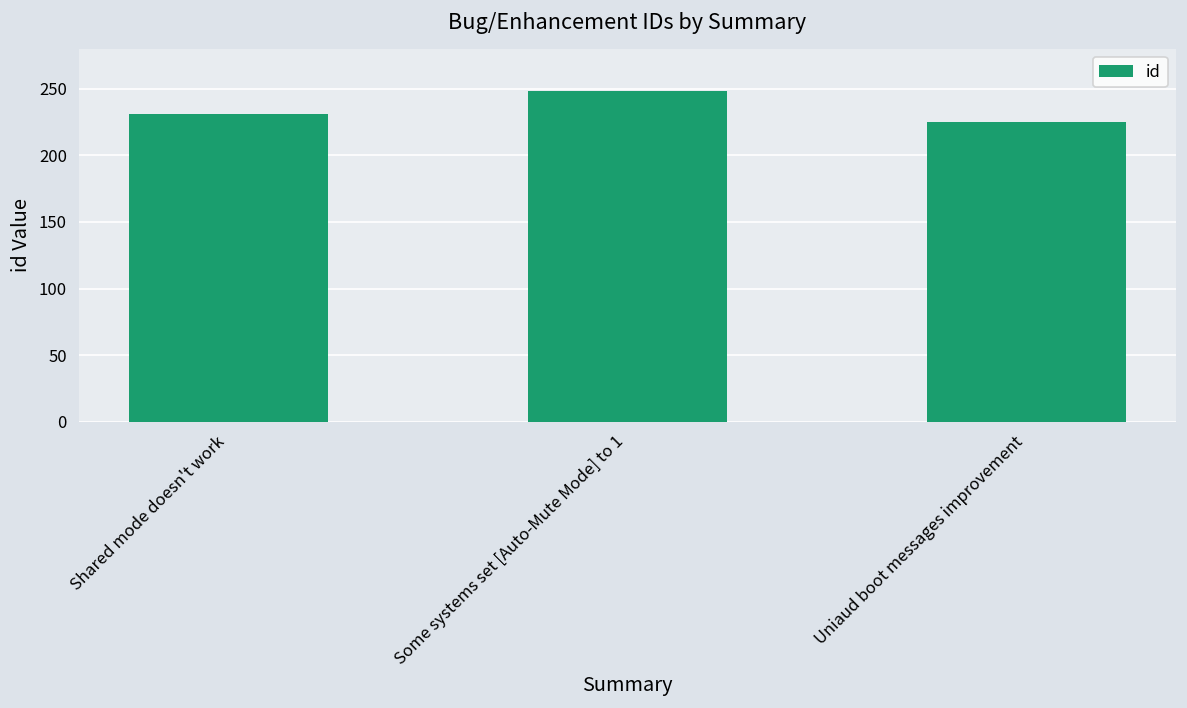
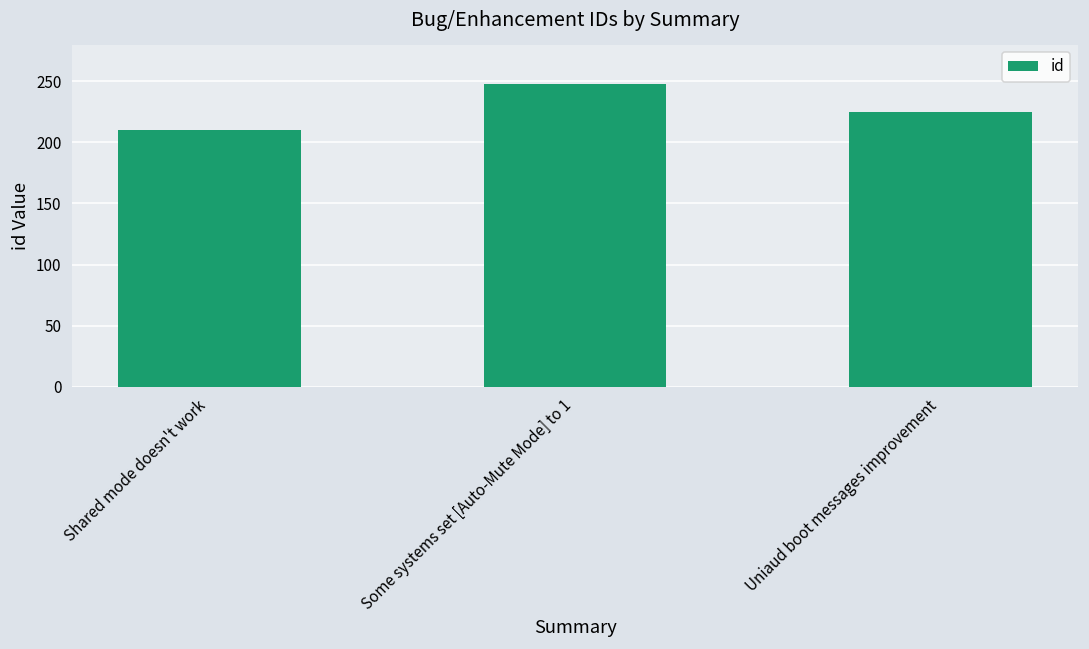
  {
-   "Shared mode doesn't work": 231,
+   "Shared mode doesn't work": 210,
    "Some systems set [Auto-Mute Mode] to 1": 248,
    "Uniaud boot messages improvement": 225
  }
